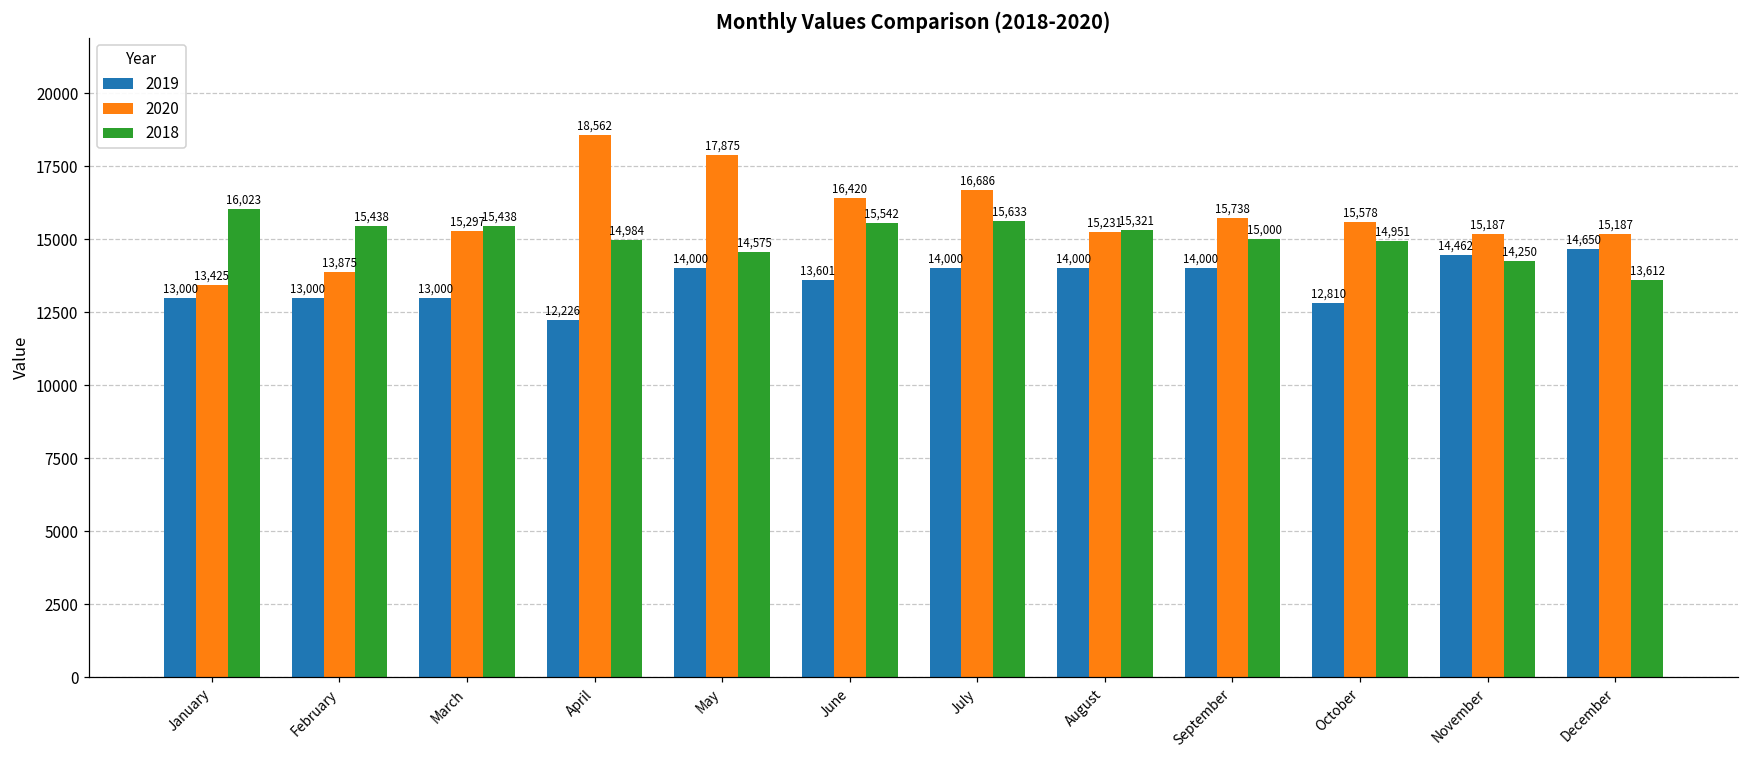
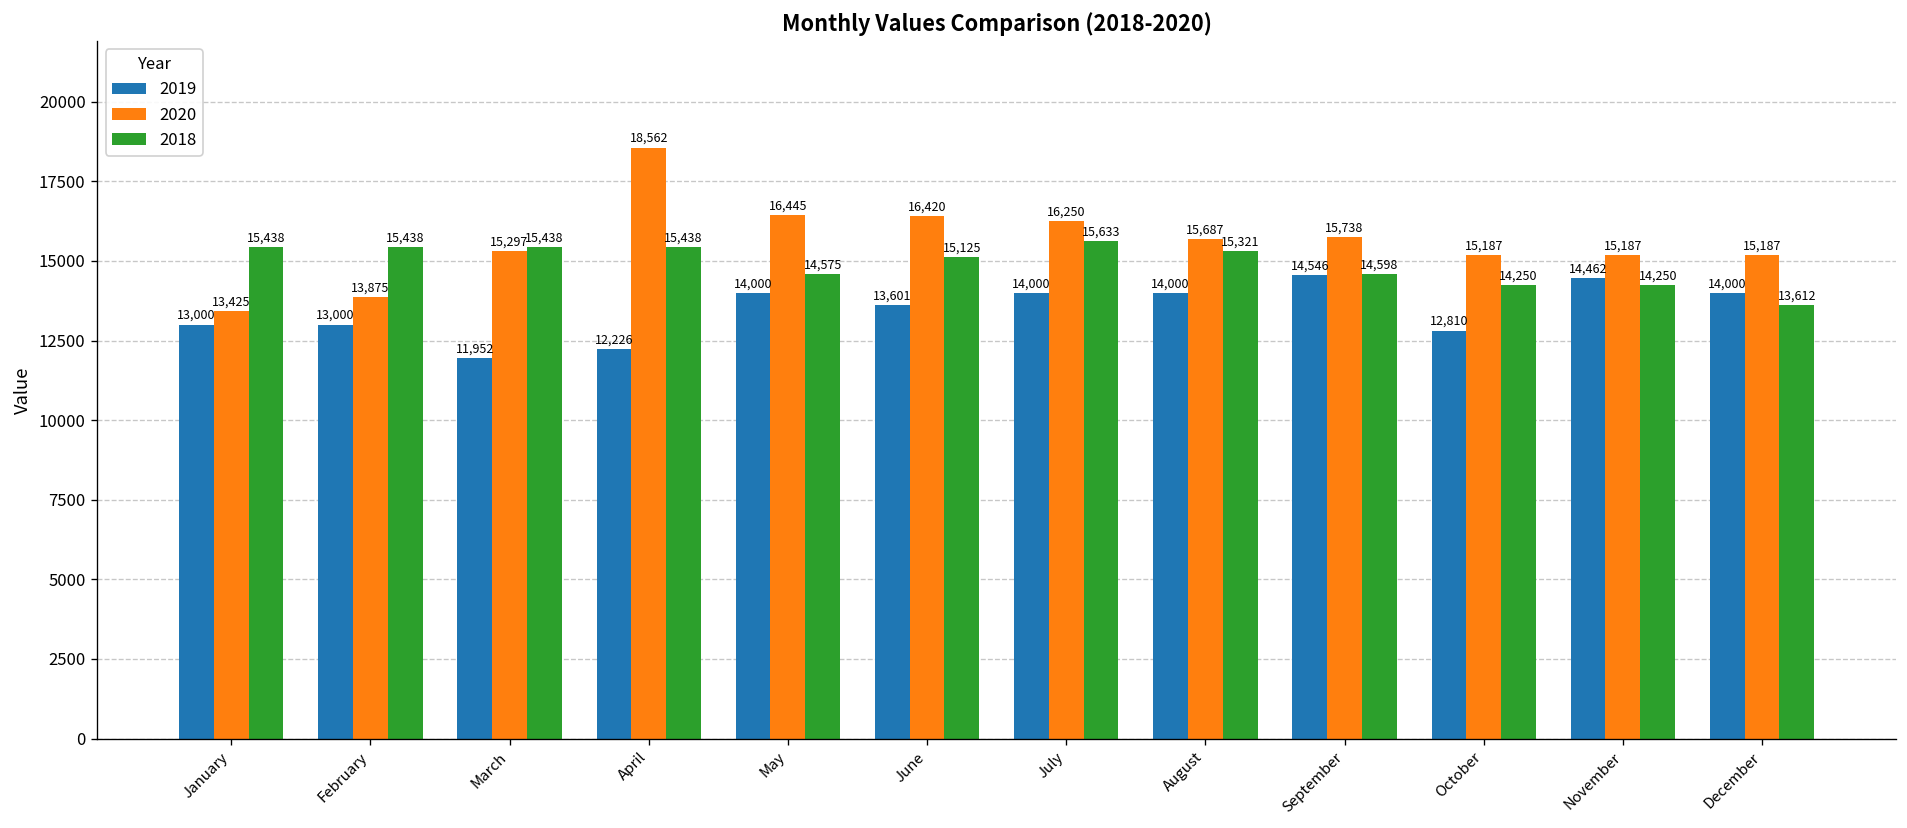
  {
    "2019": {
      "January": "13,000",
      "February": "13,000",
-     "March": "13,000",
+     "March": "11,952",
      "April": "12,226",
      "May": "14,000",
      "June": "13,601",
      "July": "14,000",
      "August": "14,000",
-     "September": "14,000",
+     "September": "14,546",
      "October": "12,810",
      "November": "14,462",
-     "December": "14,650"
+     "December": "14,000"
    },
    "2020": {
      "January": "13,425",
      "February": "13,875",
      "March": "15,297",
      "April": "18,562",
-     "May": "17,875",
+     "May": "16,445",
      "June": "16,420",
-     "July": "16,686",
-     "August": "15,231",
+     "July": "16,250",
+     "August": "15,687",
      "September": "15,738",
-     "October": "15,578",
+     "October": "15,187",
      "November": "15,187",
      "December": "15,187"
    },
    "2018": {
-     "January": "16,023",
+     "January": "15,438",
      "February": "15,438",
      "March": "15,438",
-     "April": "14,984",
+     "April": "15,438",
      "May": "14,575",
-     "June": "15,542",
+     "June": "15,125",
      "July": "15,633",
      "August": "15,321",
-     "September": "15,000",
-     "October": "14,951",
+     "September": "14,598",
+     "October": "14,250",
      "November": "14,250",
      "December": "13,612"
    }
  }
